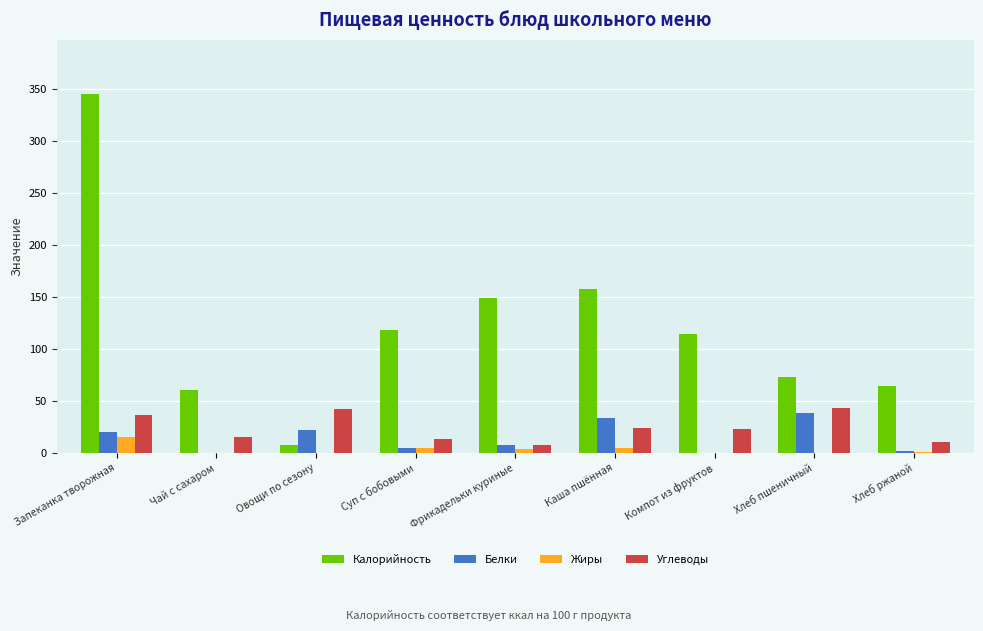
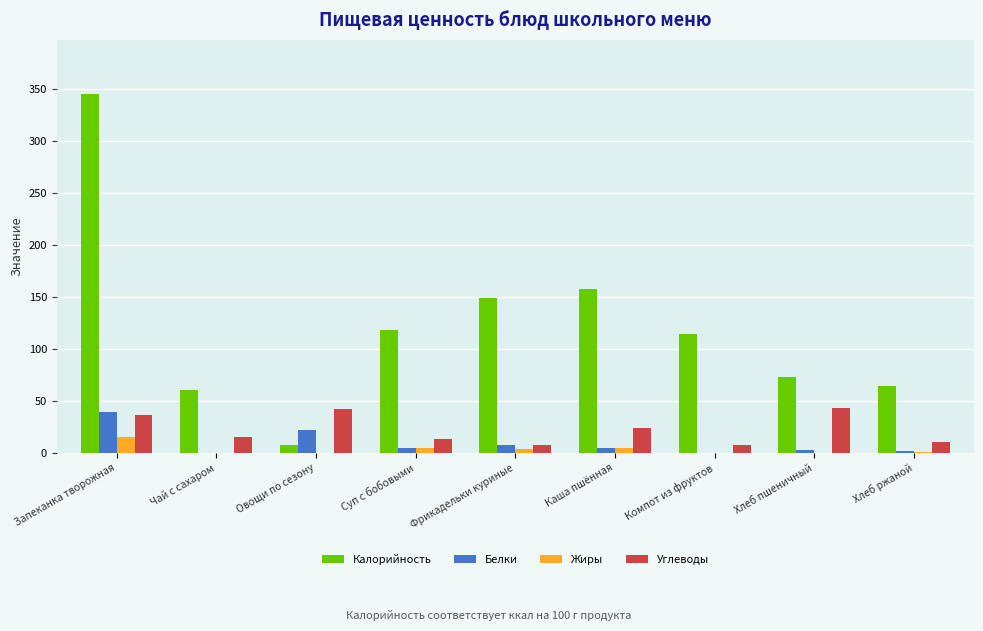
  {
    "Калорийность": {
      "Запеканка творожная": 346,
      "Чай с сахаром": 60,
      "Овощи по сезону": 8,
      "Суп с бобовыми": 119,
      "Фрикадельки куриные": 149,
      "Каша пшённая": 158,
      "Компот из фруктов": 115,
      "Хлеб пшеничный": 73,
      "Хлеб ржаной": 65
    },
    "Белки": {
-     "Запеканка творожная": 20,
+     "Запеканка творожная": 39,
      "Овощи по сезону": 22,
      "Суп с бобовыми": 4,
      "Фрикадельки куриные": 8,
-     "Каша пшённая": 33,
-     "Хлеб пшеничный": 39
+     "Каша пшённая": 4,
+     "Хлеб пшеничный": 2
    },
    "Жиры": {
      "Запеканка творожная": 15,
      "Суп с бобовыми": 4,
      "Фрикадельки куриные": 4,
      "Каша пшённая": 5
    },
    "Углеводы": {
      "Запеканка творожная": 36,
      "Чай с сахаром": 15,
      "Овощи по сезону": 43,
      "Суп с бобовыми": 13,
      "Фрикадельки куриные": 7,
      "Каша пшённая": 24,
-     "Компот из фруктов": 23,
+     "Компот из фруктов": 8,
      "Хлеб пшеничный": 43,
      "Хлеб ржаной": 11
    }
  }
